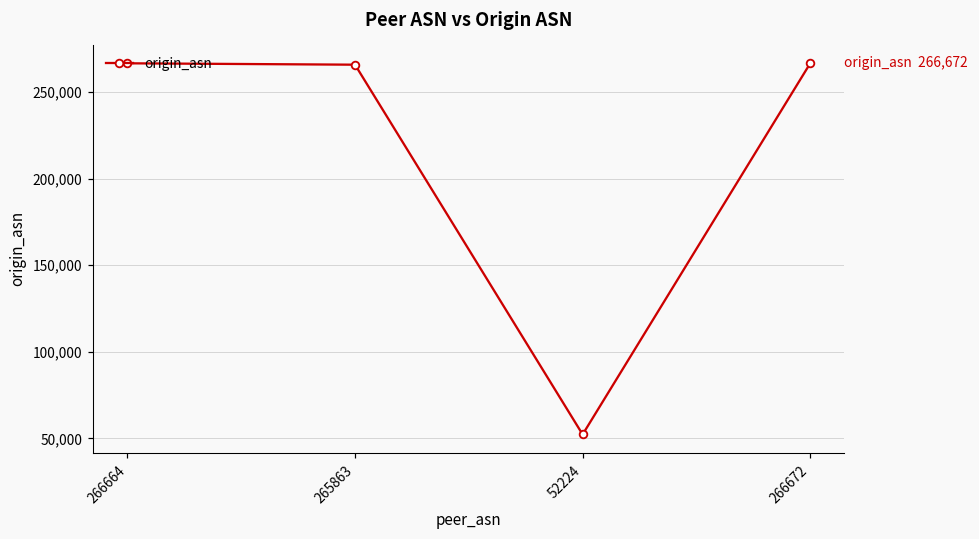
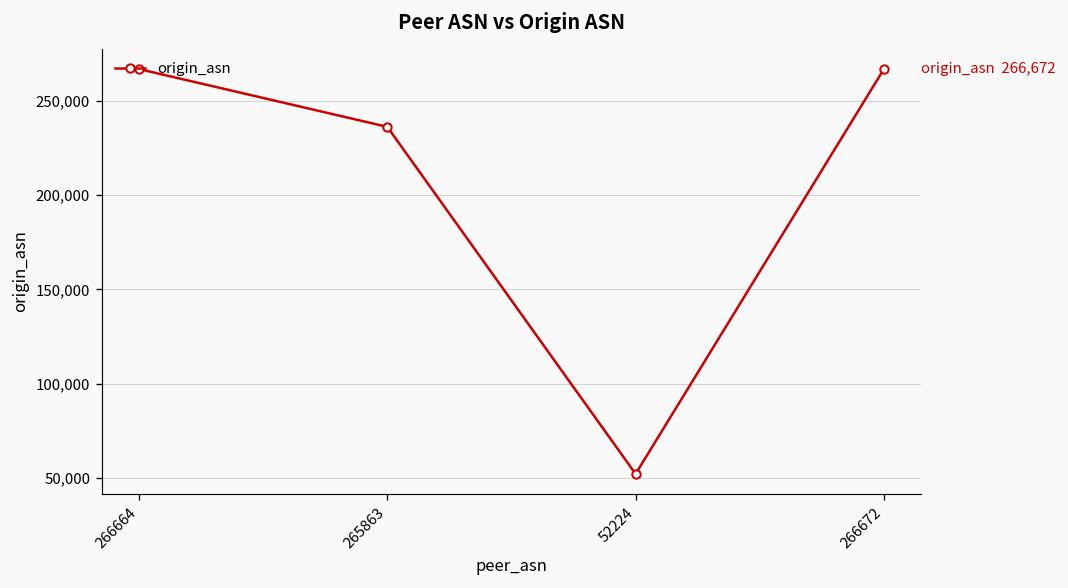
  {
    "266664": "267,000",
-   "265863": "266,000",
+   "265863": "236,000",
    "52224": "52,000",
    "266672": "267,000"
  }
